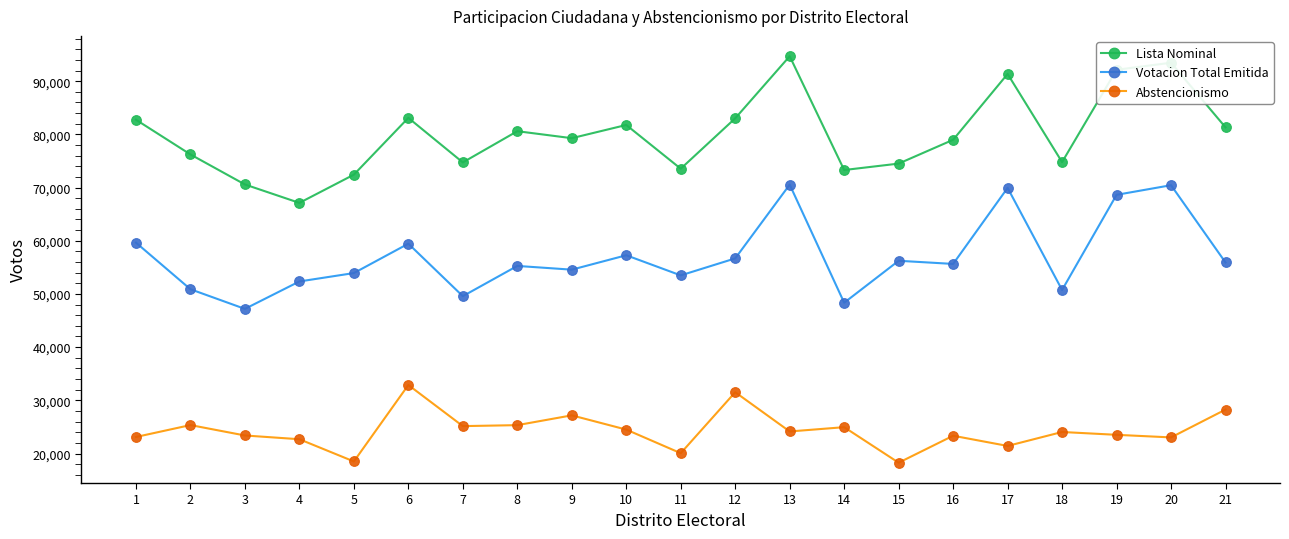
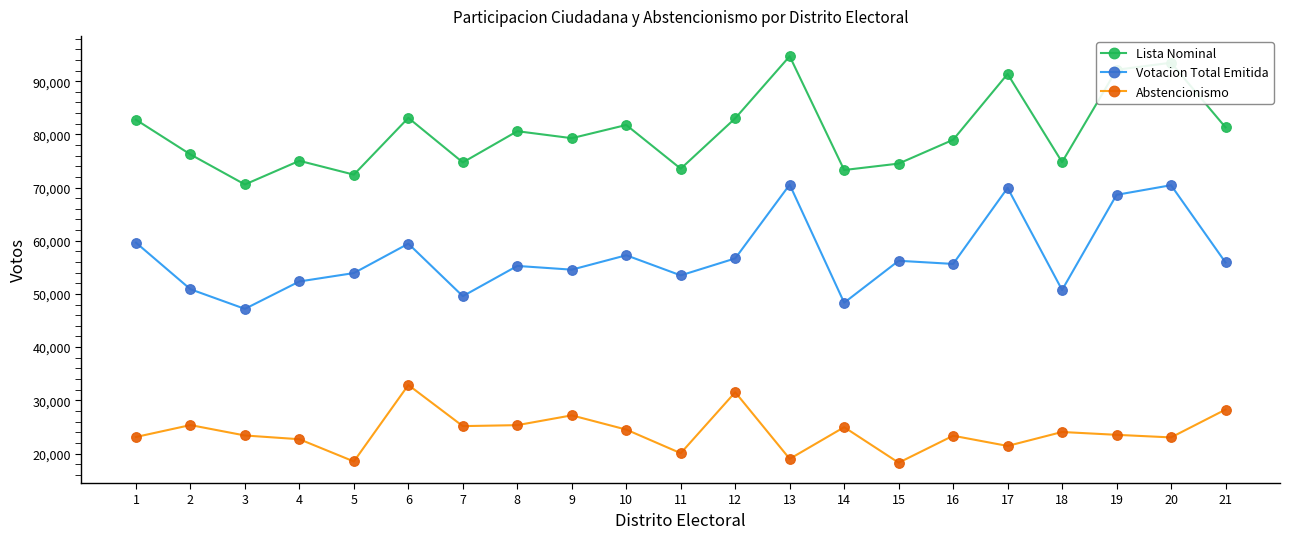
  {
    "Lista Nominal": {
      "1": "83,000",
      "2": "76,000",
      "3": "71,000",
-     "4": "67,000",
+     "4": "75,000",
      "5": "72,000",
      "6": "83,000",
      "7": "75,000",
      "8": "81,000",
      "9": "79,000",
      "10": "82,000",
      "11": "74,000",
      "12": "83,000",
      "13": "95,000",
      "14": "73,000",
      "15": "75,000",
      "16": "79,000",
      "17": "91,000",
      "18": "75,000",
      "21": "81,000"
    },
    "Votacion Total Emitida": {
      "1": "60,000",
      "2": "51,000",
      "3": "47,000",
      "4": "52,000",
      "5": "54,000",
      "6": "59,000",
      "7": "50,000",
      "8": "55,000",
      "9": "55,000",
      "10": "57,000",
      "11": "53,000",
      "12": "57,000",
      "13": "71,000",
      "14": "48,000",
      "15": "56,000",
      "16": "56,000",
      "17": "70,000",
      "18": "51,000",
      "19": "69,000",
      "20": "70,000",
      "21": "56,000"
    },
    "Abstencionismo": {
      "1": "23,000",
      "2": "25,000",
      "3": "23,000",
      "4": "23,000",
      "5": "19,000",
      "6": "33,000",
      "7": "25,000",
      "8": "25,000",
      "9": "27,000",
      "10": "24,000",
      "11": "20,000",
      "12": "32,000",
-     "13": "24,000",
+     "13": "19,000",
      "14": "25,000",
      "15": "18,000",
      "16": "23,000",
      "17": "21,000",
      "18": "24,000",
      "19": "24,000",
      "20": "23,000",
      "21": "28,000"
    }
  }
